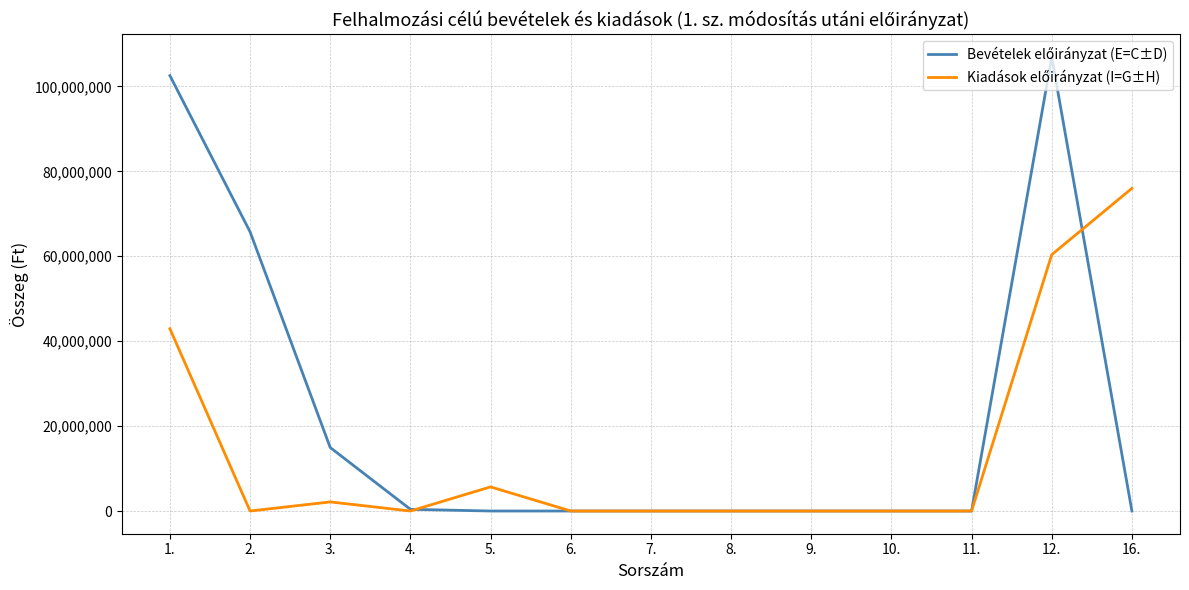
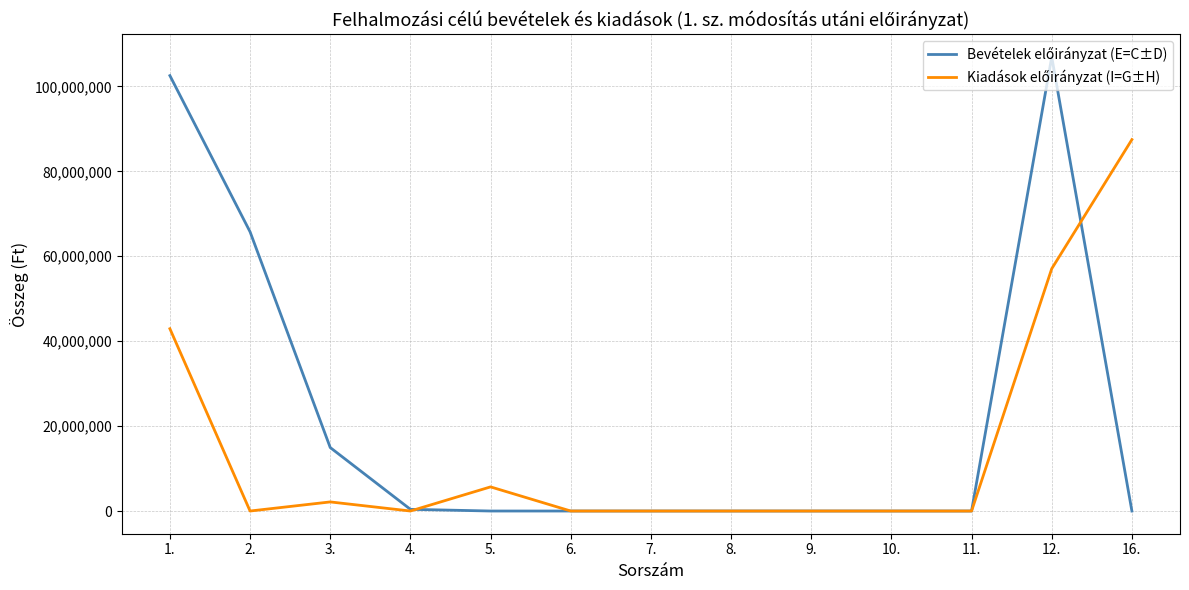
  {
    "Bevételek előirányzat (E=C±D)": {
      "1.": "103,000,000",
      "2.": "66,000,000",
      "3.": "15,000,000",
      "5.": "0",
      "16.": "0"
    },
    "Kiadások előirányzat (I=G±H)": {
      "1.": "43,000,000",
      "2.": "0",
      "3.": "2,000,000",
      "5.": "6,000,000",
-     "12.": "60,000,000",
-     "16.": "76,000,000"
+     "12.": "57,000,000",
+     "16.": "87,000,000"
    }
  }
